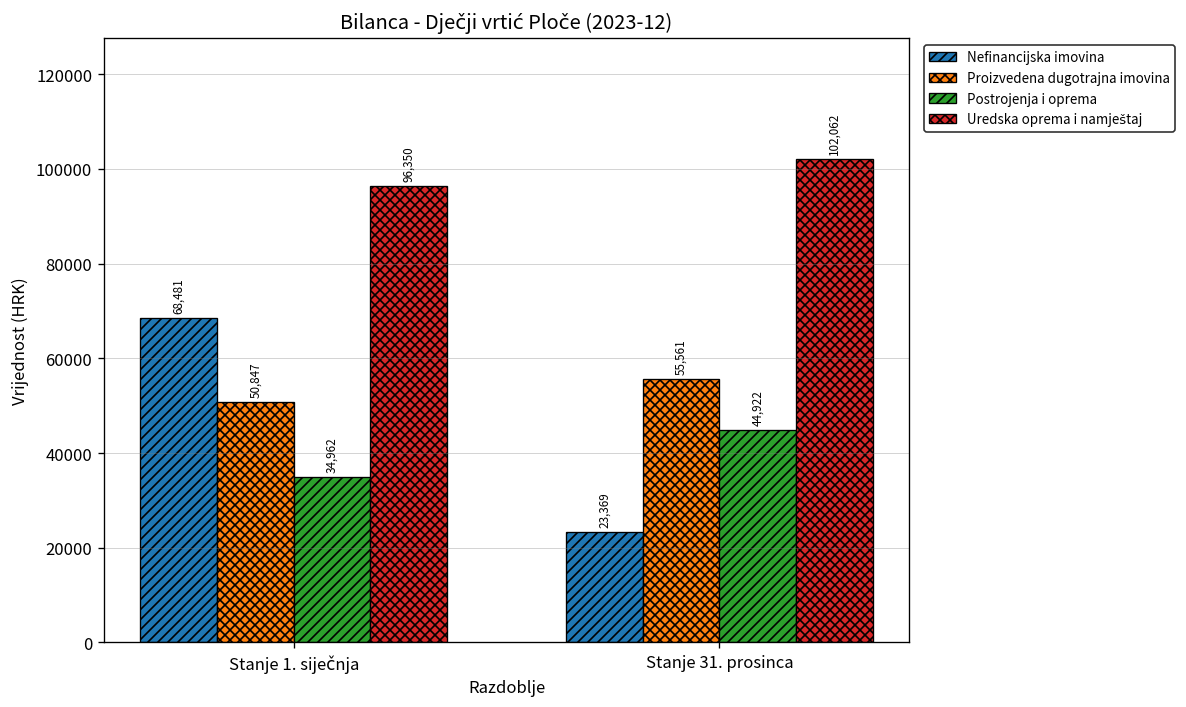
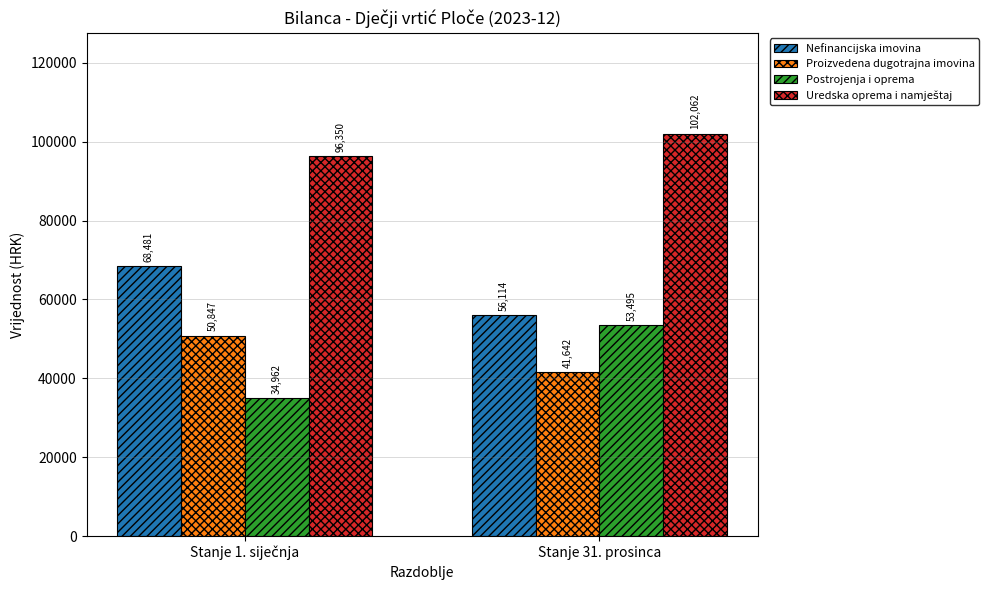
  {
    "Nefinancijska imovina": {
      "Stanje 1. siječnja": "68,481",
-     "Stanje 31. prosinca": "23,369"
+     "Stanje 31. prosinca": "56,114"
    },
    "Proizvedena dugotrajna imovina": {
      "Stanje 1. siječnja": "50,847",
-     "Stanje 31. prosinca": "55,561"
+     "Stanje 31. prosinca": "41,642"
    },
    "Postrojenja i oprema": {
      "Stanje 1. siječnja": "34,962",
-     "Stanje 31. prosinca": "44,922"
+     "Stanje 31. prosinca": "53,495"
    },
    "Uredska oprema i namještaj": {
      "Stanje 1. siječnja": "96,350",
      "Stanje 31. prosinca": "102,062"
    }
  }
